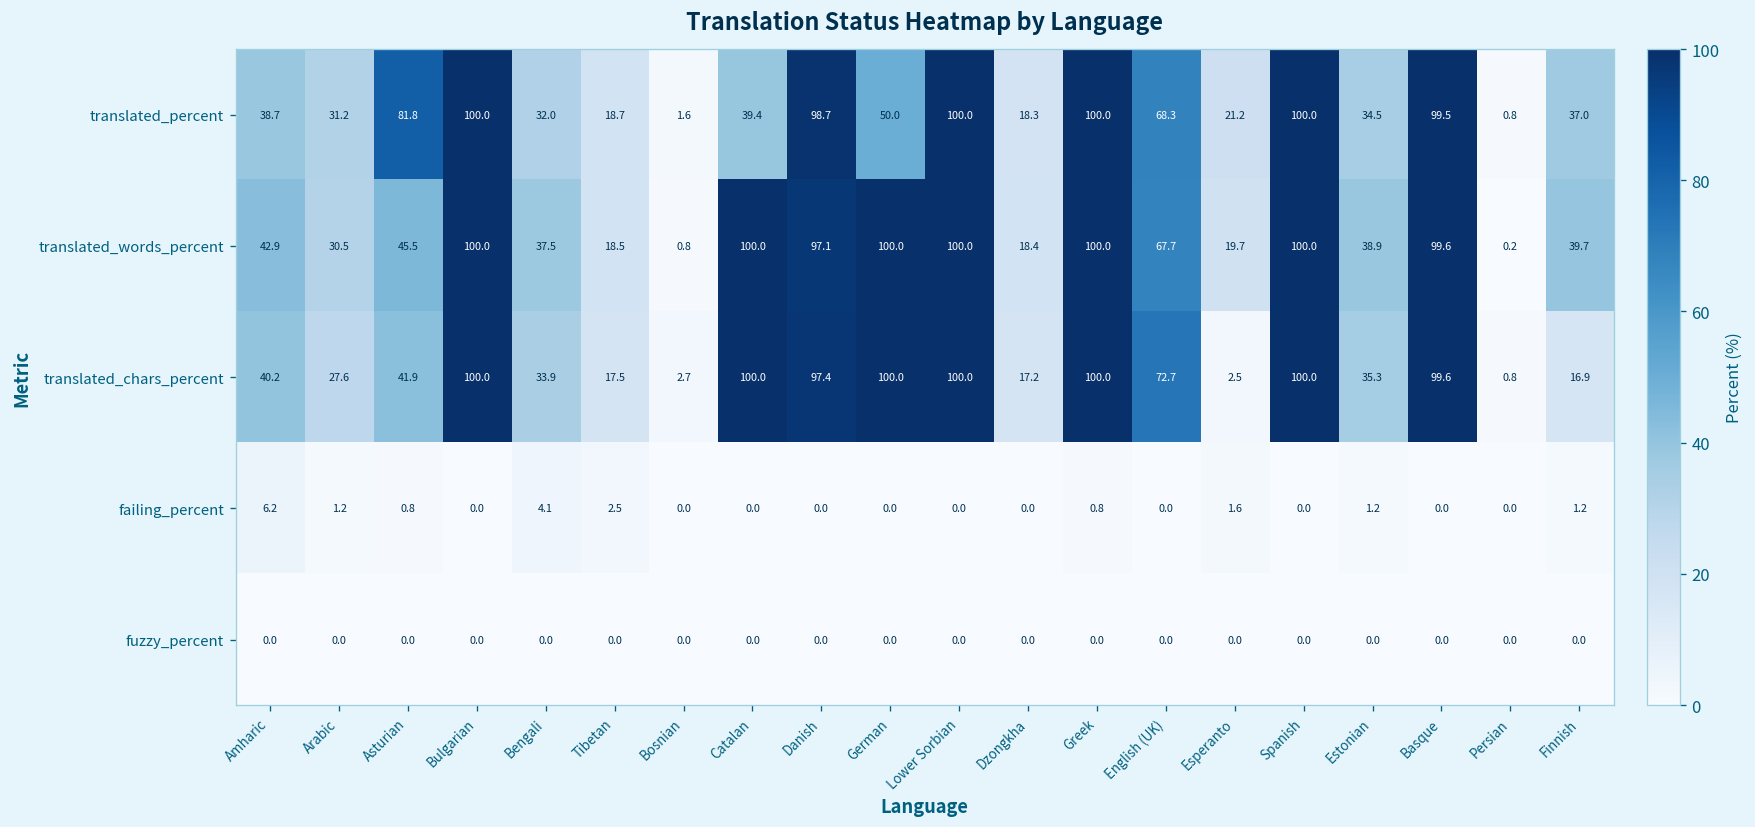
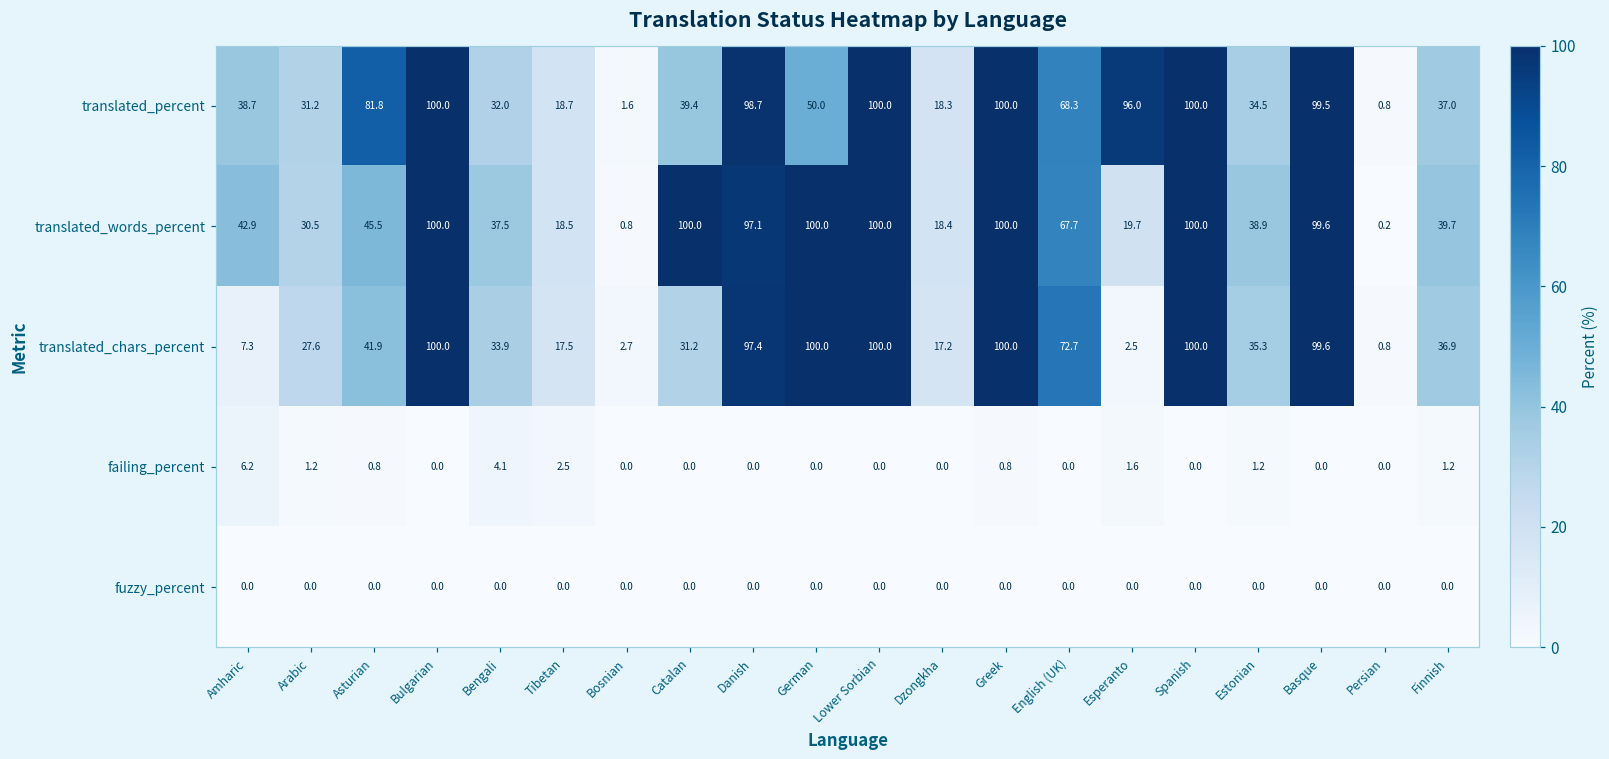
  {
    "translated_percent": {
      "Amharic": 38.7,
      "Arabic": 31.2,
      "Asturian": 81.8,
      "Bulgarian": 100.0,
      "Bengali": 32.0,
      "Tibetan": 18.7,
      "Bosnian": 1.6,
      "Catalan": 39.4,
      "Danish": 98.7,
      "German": 50.0,
      "Lower Sorbian": 100.0,
      "Dzongkha": 18.3,
      "Greek": 100.0,
      "English (UK)": 68.3,
-     "Esperanto": 21.2,
+     "Esperanto": 96.0,
      "Spanish": 100.0,
      "Estonian": 34.5,
      "Basque": 99.5,
      "Persian": 0.8,
      "Finnish": 37.0
    },
    "translated_words_percent": {
      "Amharic": 42.9,
      "Arabic": 30.5,
      "Asturian": 45.5,
      "Bulgarian": 100.0,
      "Bengali": 37.5,
      "Tibetan": 18.5,
      "Bosnian": 0.8,
      "Catalan": 100.0,
      "Danish": 97.1,
      "German": 100.0,
      "Lower Sorbian": 100.0,
      "Dzongkha": 18.4,
      "Greek": 100.0,
      "English (UK)": 67.7,
      "Esperanto": 19.7,
      "Spanish": 100.0,
      "Estonian": 38.9,
      "Basque": 99.6,
      "Persian": 0.2,
      "Finnish": 39.7
    },
    "translated_chars_percent": {
-     "Amharic": 40.2,
+     "Amharic": 7.3,
      "Arabic": 27.6,
      "Asturian": 41.9,
      "Bulgarian": 100.0,
      "Bengali": 33.9,
      "Tibetan": 17.5,
      "Bosnian": 2.7,
-     "Catalan": 100.0,
+     "Catalan": 31.2,
      "Danish": 97.4,
      "German": 100.0,
      "Lower Sorbian": 100.0,
      "Dzongkha": 17.2,
      "Greek": 100.0,
      "English (UK)": 72.7,
      "Esperanto": 2.5,
      "Spanish": 100.0,
      "Estonian": 35.3,
      "Basque": 99.6,
      "Persian": 0.8,
-     "Finnish": 16.9
+     "Finnish": 36.9
    },
    "failing_percent": {
      "Amharic": 6.2,
      "Arabic": 1.2,
      "Asturian": 0.8,
      "Bulgarian": 0.0,
      "Bengali": 4.1,
      "Tibetan": 2.5,
      "Bosnian": 0.0,
      "Catalan": 0.0,
      "Danish": 0.0,
      "German": 0.0,
      "Lower Sorbian": 0.0,
      "Dzongkha": 0.0,
      "Greek": 0.8,
      "English (UK)": 0.0,
      "Esperanto": 1.6,
      "Spanish": 0.0,
      "Estonian": 1.2,
      "Basque": 0.0,
      "Persian": 0.0,
      "Finnish": 1.2
    },
    "fuzzy_percent": {
      "Amharic": 0.0,
      "Arabic": 0.0,
      "Asturian": 0.0,
      "Bulgarian": 0.0,
      "Bengali": 0.0,
      "Tibetan": 0.0,
      "Bosnian": 0.0,
      "Catalan": 0.0,
      "Danish": 0.0,
      "German": 0.0,
      "Lower Sorbian": 0.0,
      "Dzongkha": 0.0,
      "Greek": 0.0,
      "English (UK)": 0.0,
      "Esperanto": 0.0,
      "Spanish": 0.0,
      "Estonian": 0.0,
      "Basque": 0.0,
      "Persian": 0.0,
      "Finnish": 0.0
    }
  }
